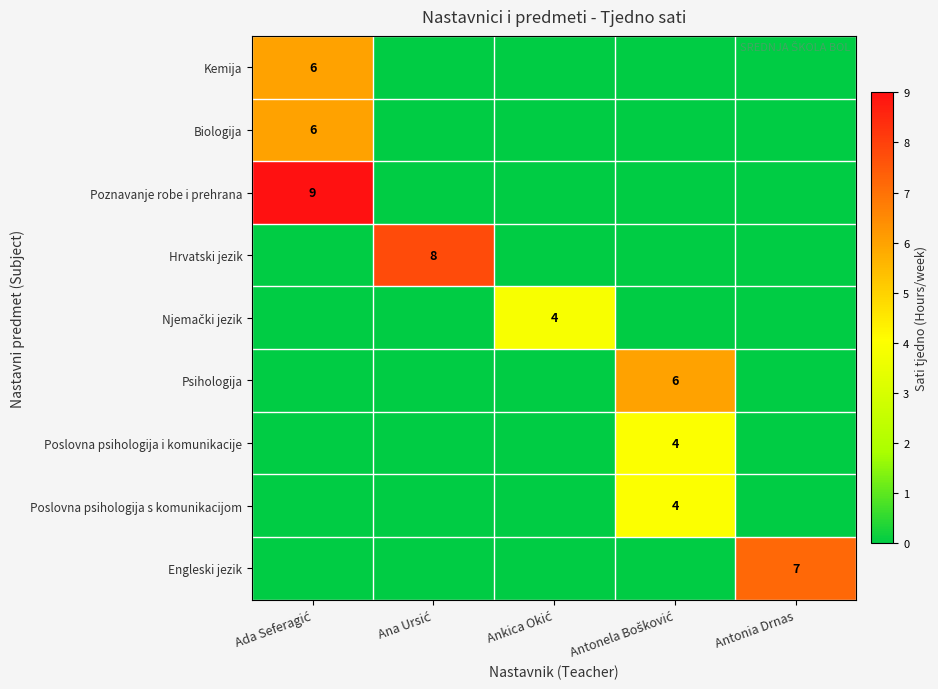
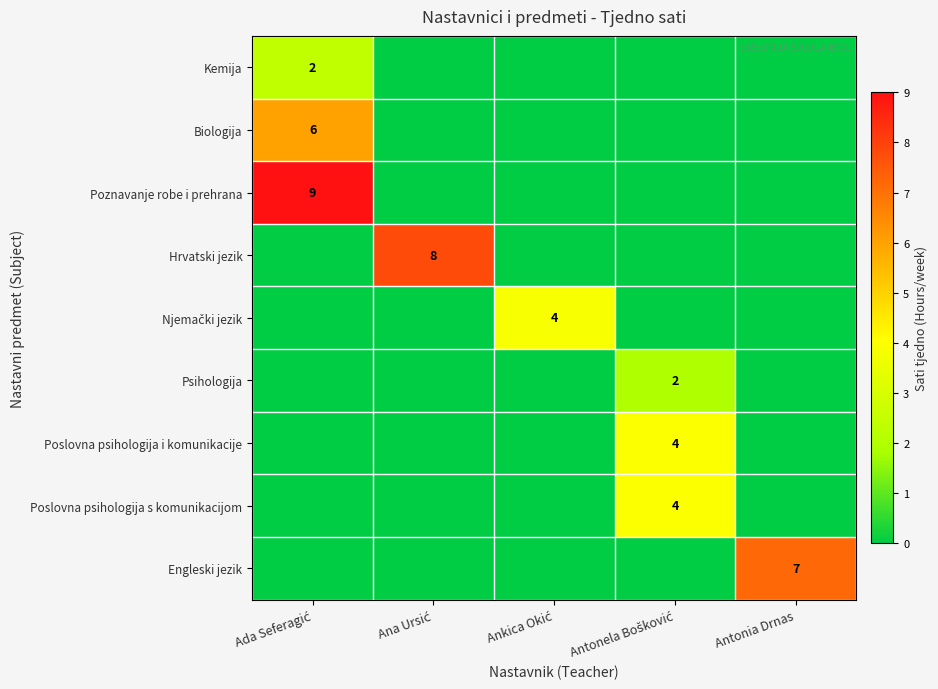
  {
    "Kemija": {
-     "Ada Seferagić": 6
+     "Ada Seferagić": 2
    },
    "Biologija": {
      "Ada Seferagić": 6
    },
    "Poznavanje robe i prehrana": {
      "Ada Seferagić": 9
    },
    "Hrvatski jezik": {
      "Ana Ursić": 8
    },
    "Njemački jezik": {
      "Ankica Okić": 4
    },
    "Psihologija": {
-     "Antonela Bošković": 6
+     "Antonela Bošković": 2
    },
    "Poslovna psihologija i komunikacije": {
      "Antonela Bošković": 4
    },
    "Poslovna psihologija s komunikacijom": {
      "Antonela Bošković": 4
    },
    "Engleski jezik": {
      "Antonia Drnas": 7
    }
  }
